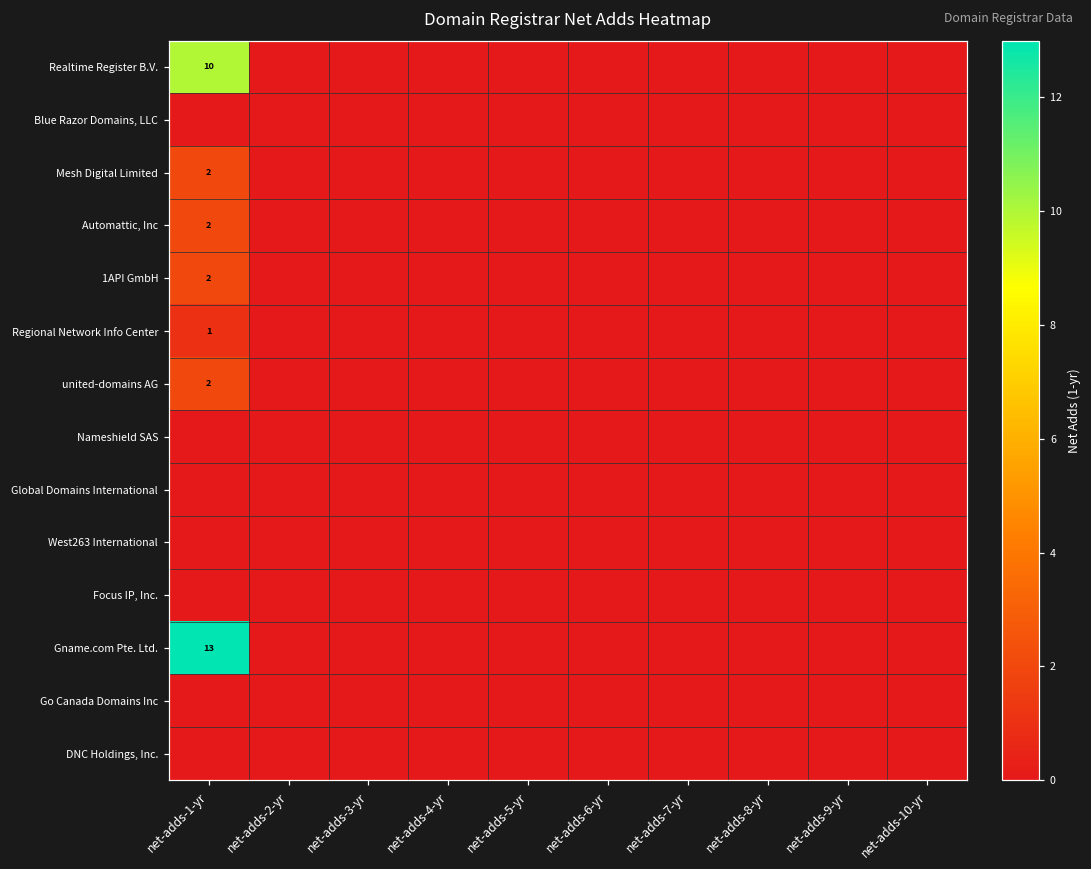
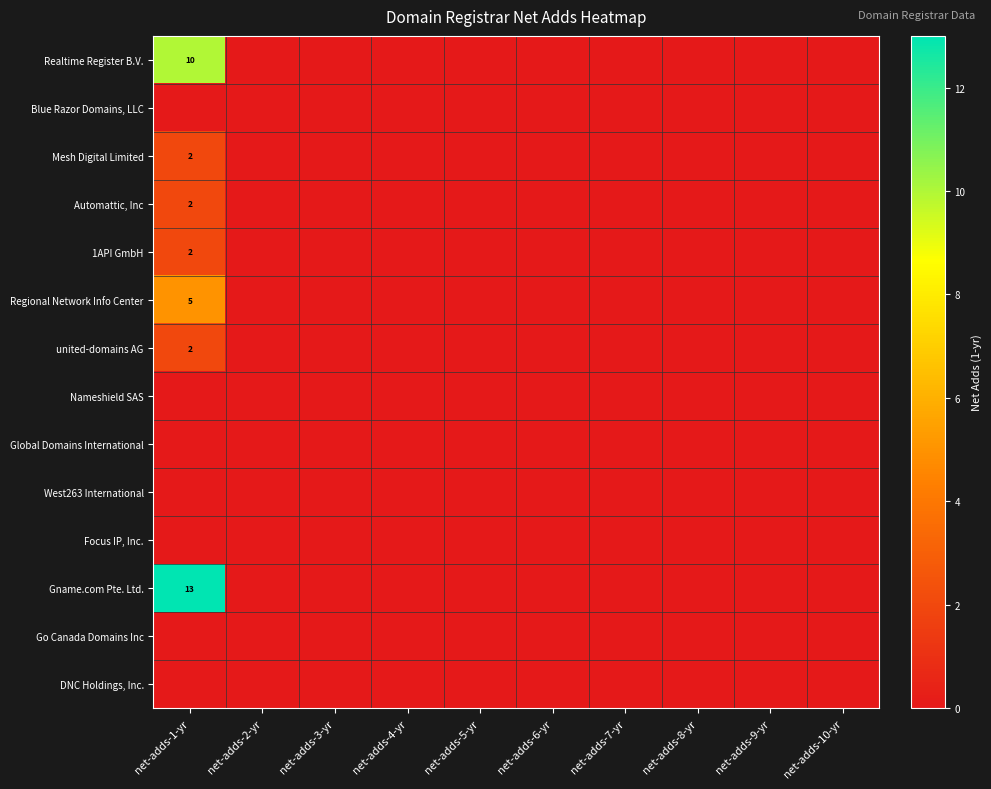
  {
    "Realtime Register B.V.": {
      "net-adds-1-yr": 10
    },
    "Mesh Digital Limited": {
      "net-adds-1-yr": 2
    },
    "Automattic, Inc": {
      "net-adds-1-yr": 2
    },
    "1API GmbH": {
      "net-adds-1-yr": 2
    },
    "Regional Network Info Center": {
-     "net-adds-1-yr": 1
+     "net-adds-1-yr": 5
    },
    "united-domains AG": {
      "net-adds-1-yr": 2
    },
    "Gname.com Pte. Ltd.": {
      "net-adds-1-yr": 13
    }
  }
